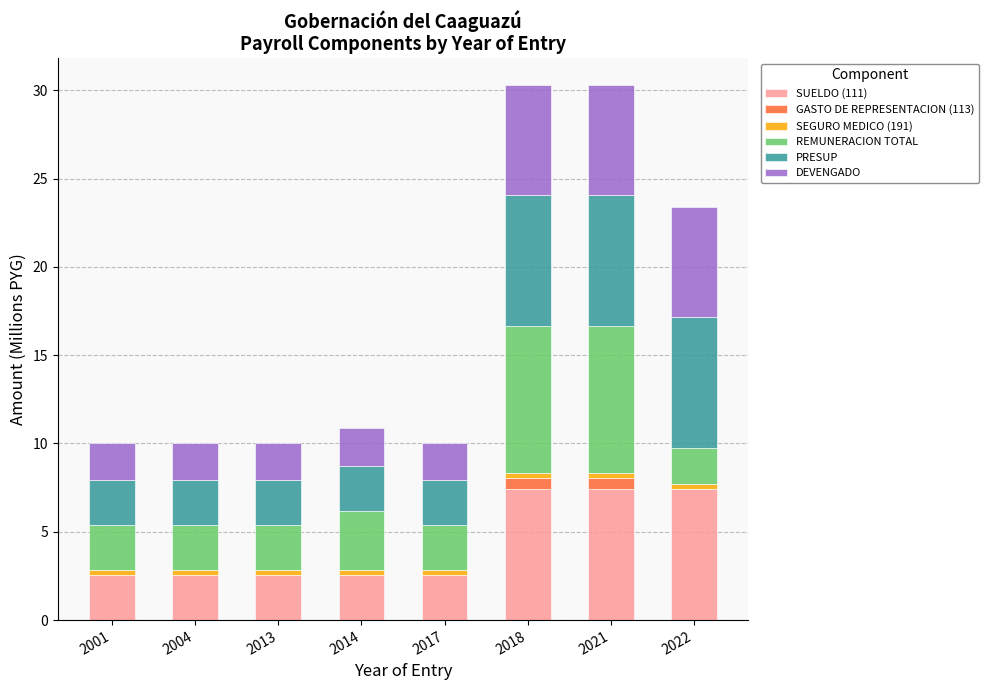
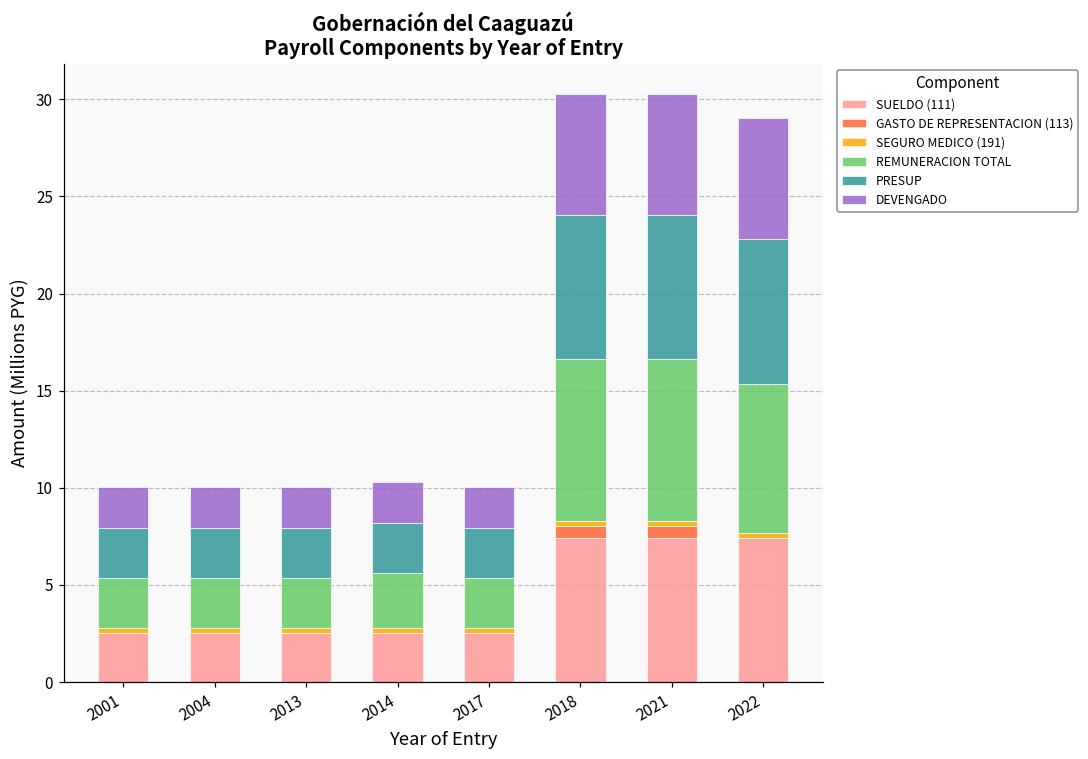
  {
    "SUELDO (111)": {
      "2001": 2.6,
      "2004": 2.6,
      "2013": 2.6,
      "2014": 2.6,
      "2017": 2.6,
      "2018": 7.4,
      "2021": 7.4,
      "2022": 7.4
    },
    "GASTO DE REPRESENTACION (113)": {
      "2001": 0.0,
      "2004": 0.0,
      "2013": 0.0,
      "2014": 0.0,
      "2017": 0.0,
      "2018": 0.6,
      "2021": 0.6,
      "2022": 0.0
    },
    "SEGURO MEDICO (191)": {
      "2001": 0.3,
      "2004": 0.3,
      "2013": 0.3,
      "2014": 0.3,
      "2017": 0.3,
      "2018": 0.3,
      "2021": 0.3,
      "2022": 0.3
    },
    "REMUNERACION TOTAL": {
      "2001": 2.5,
      "2004": 2.5,
      "2013": 2.5,
-     "2014": 3.4,
+     "2014": 2.8,
      "2017": 2.5,
      "2018": 8.3,
      "2021": 8.3,
-     "2022": 2.1
+     "2022": 7.7
    },
    "PRESUP": {
      "2001": 2.6,
      "2004": 2.6,
      "2013": 2.6,
      "2014": 2.6,
      "2017": 2.6,
      "2018": 7.4,
      "2021": 7.4,
      "2022": 7.4
    },
    "DEVENGADO": {
      "2001": 2.1,
      "2004": 2.1,
      "2013": 2.1,
      "2014": 2.1,
      "2017": 2.1,
      "2018": 6.2,
      "2021": 6.2,
      "2022": 6.2
    }
  }
